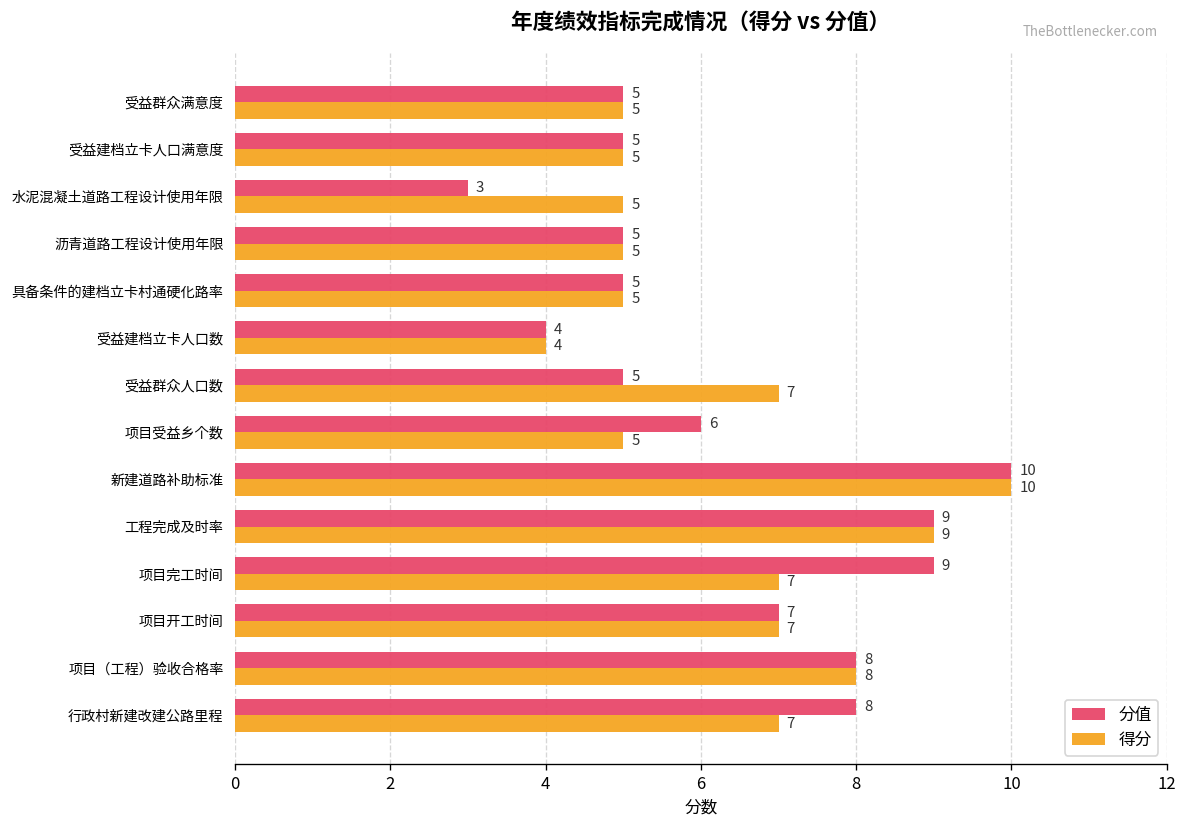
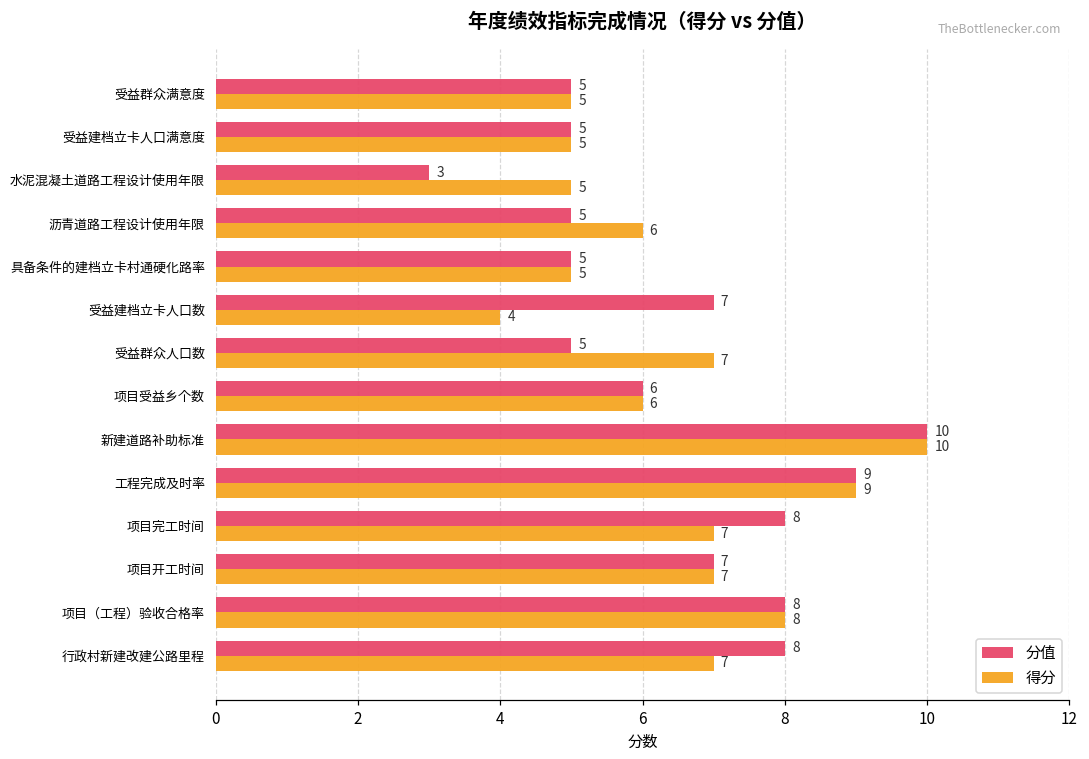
  {
    "分值": {
      "受益群众满意度": 5,
      "受益建档立卡人口满意度": 5,
      "水泥混凝土道路工程设计使用年限": 3,
      "沥青道路工程设计使用年限": 5,
      "具备条件的建档立卡村通硬化路率": 5,
-     "受益建档立卡人口数": 4,
+     "受益建档立卡人口数": 7,
      "受益群众人口数": 5,
      "项目受益乡个数": 6,
      "新建道路补助标准": 10,
      "工程完成及时率": 9,
-     "项目完工时间": 9,
+     "项目完工时间": 8,
      "项目开工时间": 7,
      "项目（工程）验收合格率": 8,
      "行政村新建改建公路里程": 8
    },
    "得分": {
      "受益群众满意度": 5,
      "受益建档立卡人口满意度": 5,
      "水泥混凝土道路工程设计使用年限": 5,
-     "沥青道路工程设计使用年限": 5,
+     "沥青道路工程设计使用年限": 6,
      "具备条件的建档立卡村通硬化路率": 5,
      "受益建档立卡人口数": 4,
      "受益群众人口数": 7,
-     "项目受益乡个数": 5,
+     "项目受益乡个数": 6,
      "新建道路补助标准": 10,
      "工程完成及时率": 9,
      "项目完工时间": 7,
      "项目开工时间": 7,
      "项目（工程）验收合格率": 8,
      "行政村新建改建公路里程": 7
    }
  }
